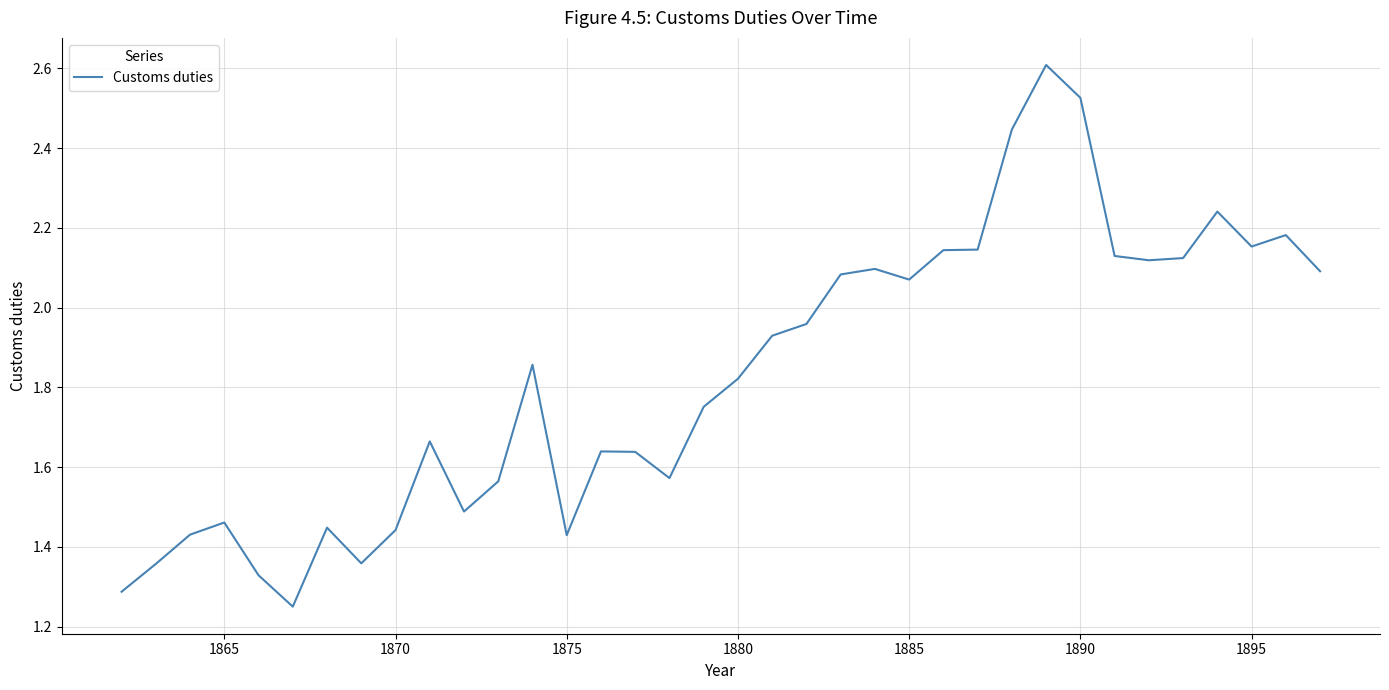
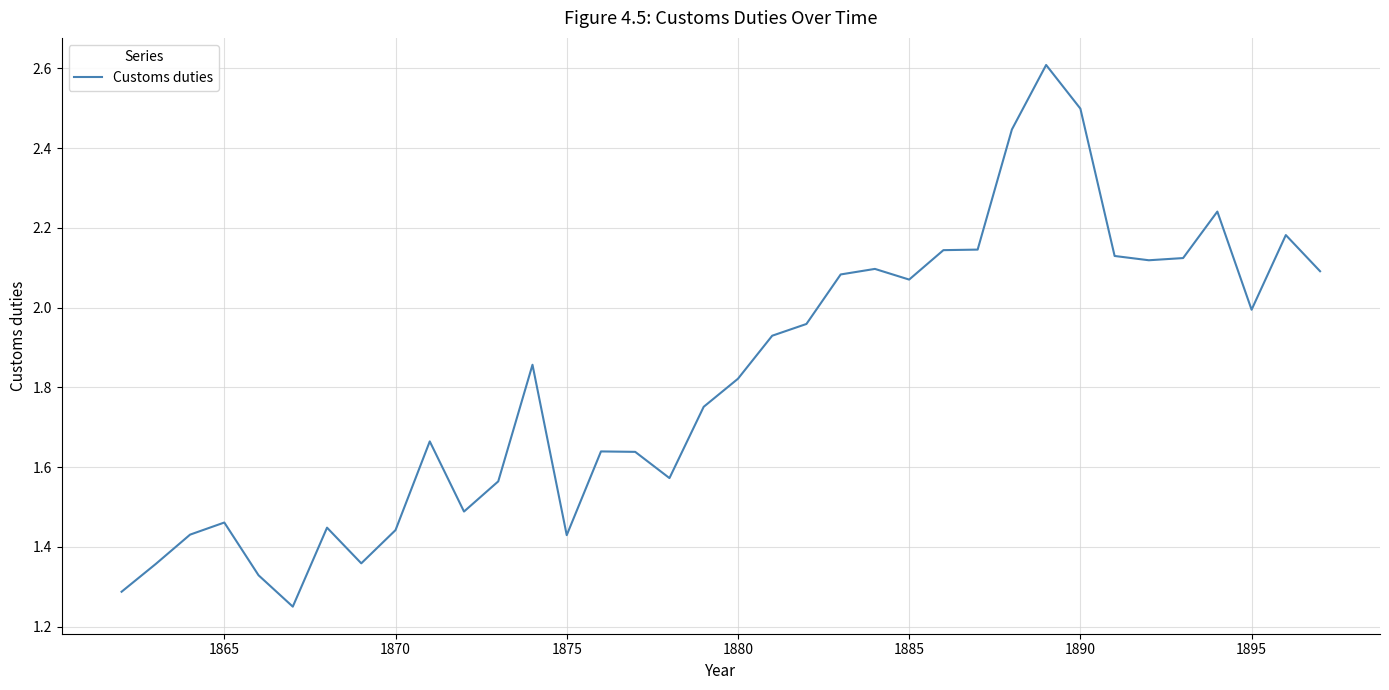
  {
    "1865": 1.46,
    "1870": 1.44,
    "1875": 1.43,
    "1880": 1.82,
    "1885": 2.07,
-   "1890": 2.53,
-   "1895": 2.15
+   "1890": 2.50,
+   "1895": 1.99
  }
